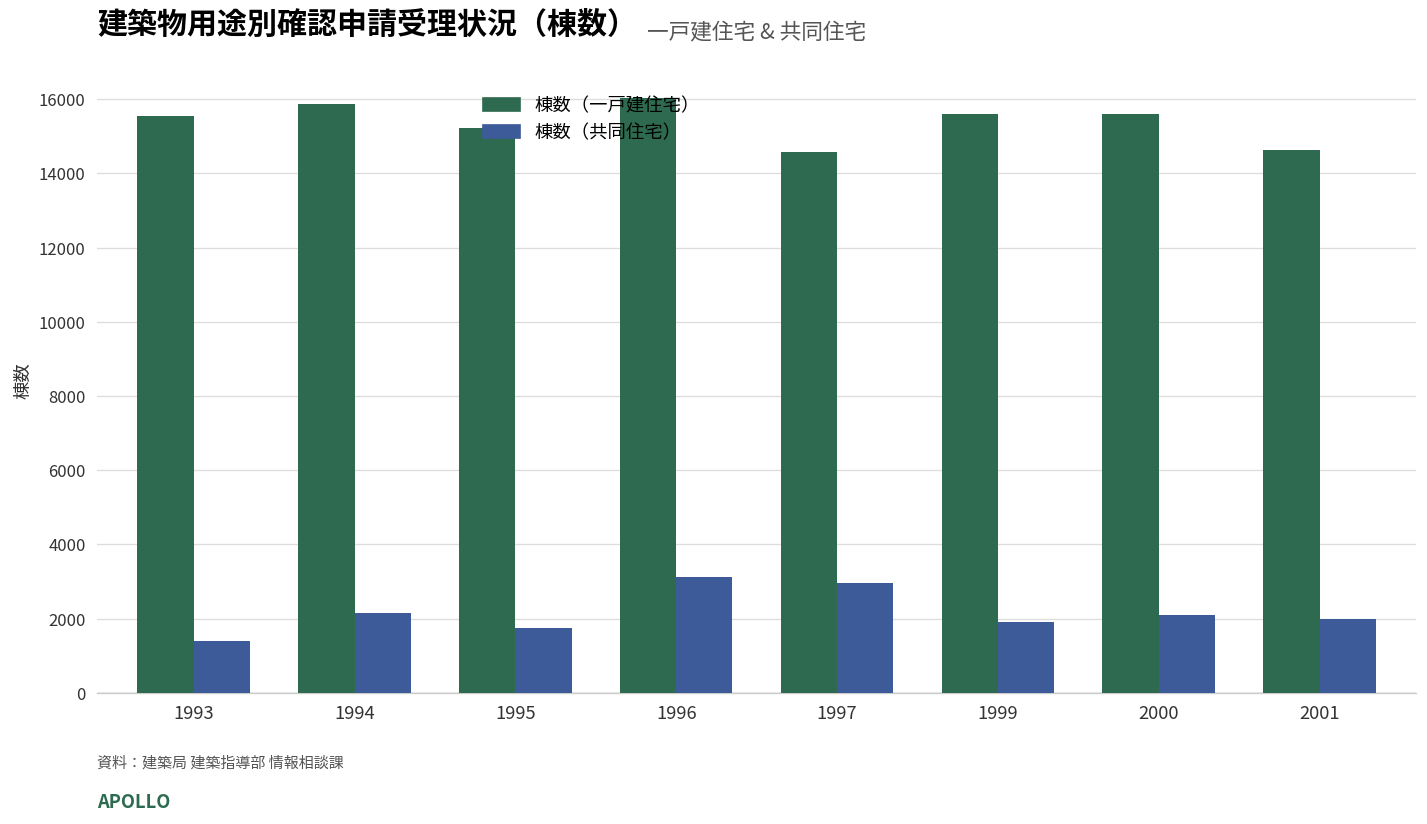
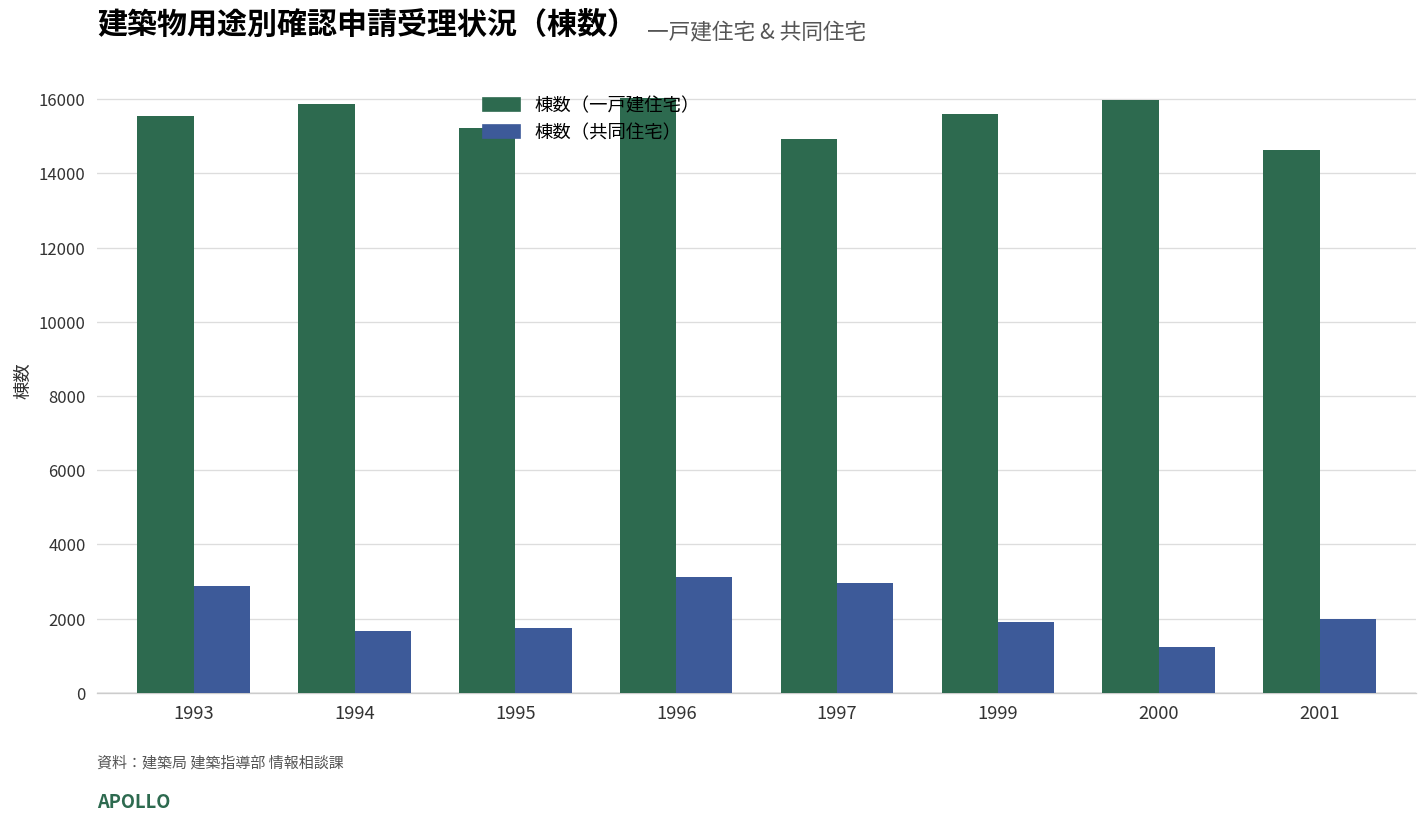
  {
    "棟数（一戸建住宅）": {
      "1993": 15600,
      "1994": 15900,
      "1995": 15200,
      "1996": 16000,
-     "1997": 14600,
+     "1997": 14900,
      "1999": 15600,
-     "2000": 15600,
+     "2000": 16000,
      "2001": 14600
    },
    "棟数（共同住宅）": {
-     "1993": 1400,
-     "1994": 2200,
+     "1993": 2900,
+     "1994": 1700,
      "1995": 1800,
      "1996": 3100,
      "1997": 3000,
      "1999": 1900,
-     "2000": 2100,
+     "2000": 1200,
      "2001": 2000
    }
  }
